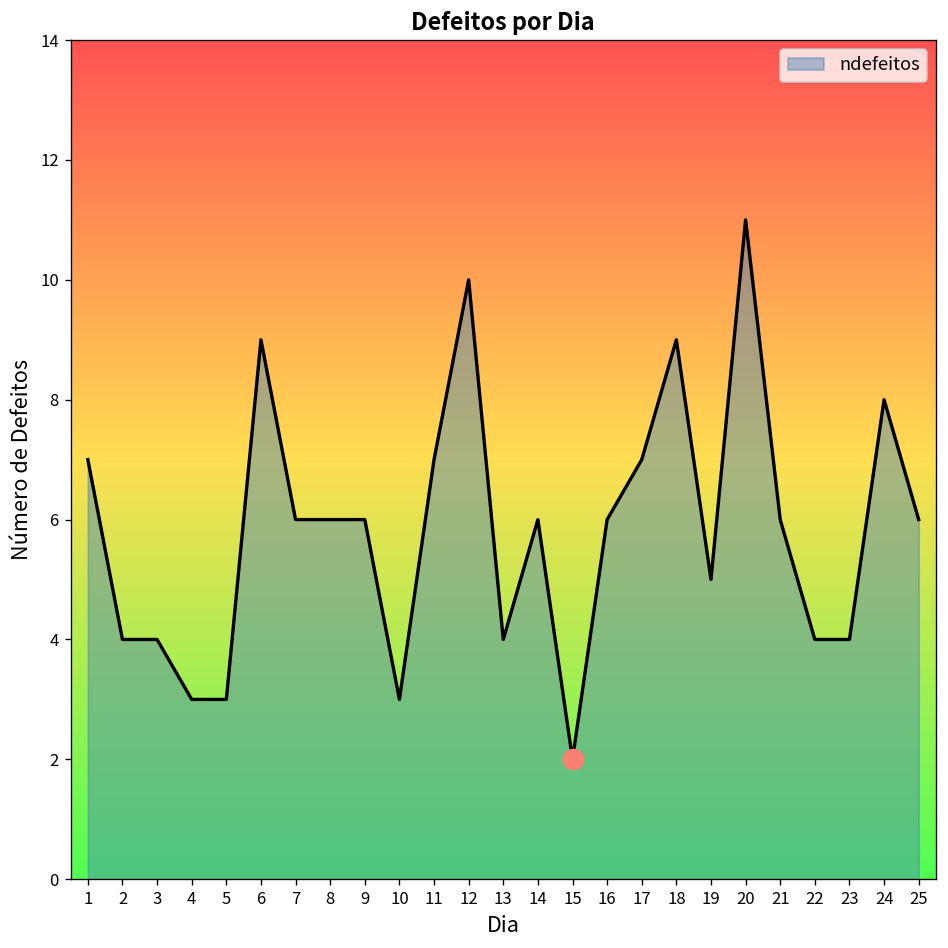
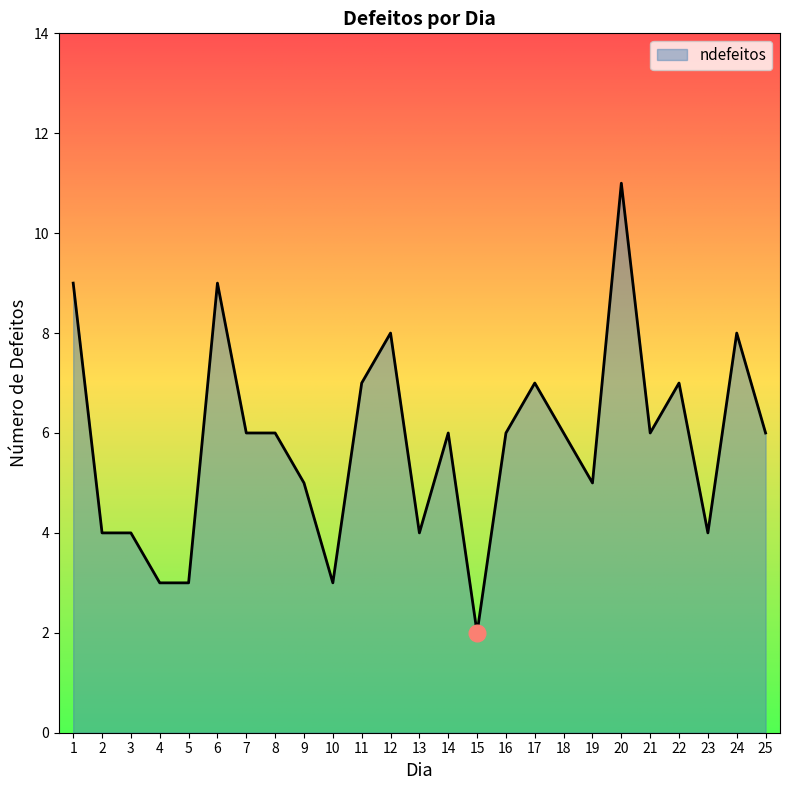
  {
    "ndefeitos": {
-     "1": 7,
+     "1": 9,
      "2": 4,
      "3": 4,
      "4": 3,
      "5": 3,
      "6": 9,
      "7": 6,
      "8": 6,
-     "9": 6,
+     "9": 5,
      "10": 3,
      "11": 7,
-     "12": 10,
+     "12": 8,
      "13": 4,
      "14": 6,
      "16": 6,
      "17": 7,
-     "18": 9,
+     "18": 6,
      "19": 5,
      "20": 11,
      "21": 6,
-     "22": 4,
+     "22": 7,
      "23": 4,
      "24": 8,
      "25": 6
    }
  }
